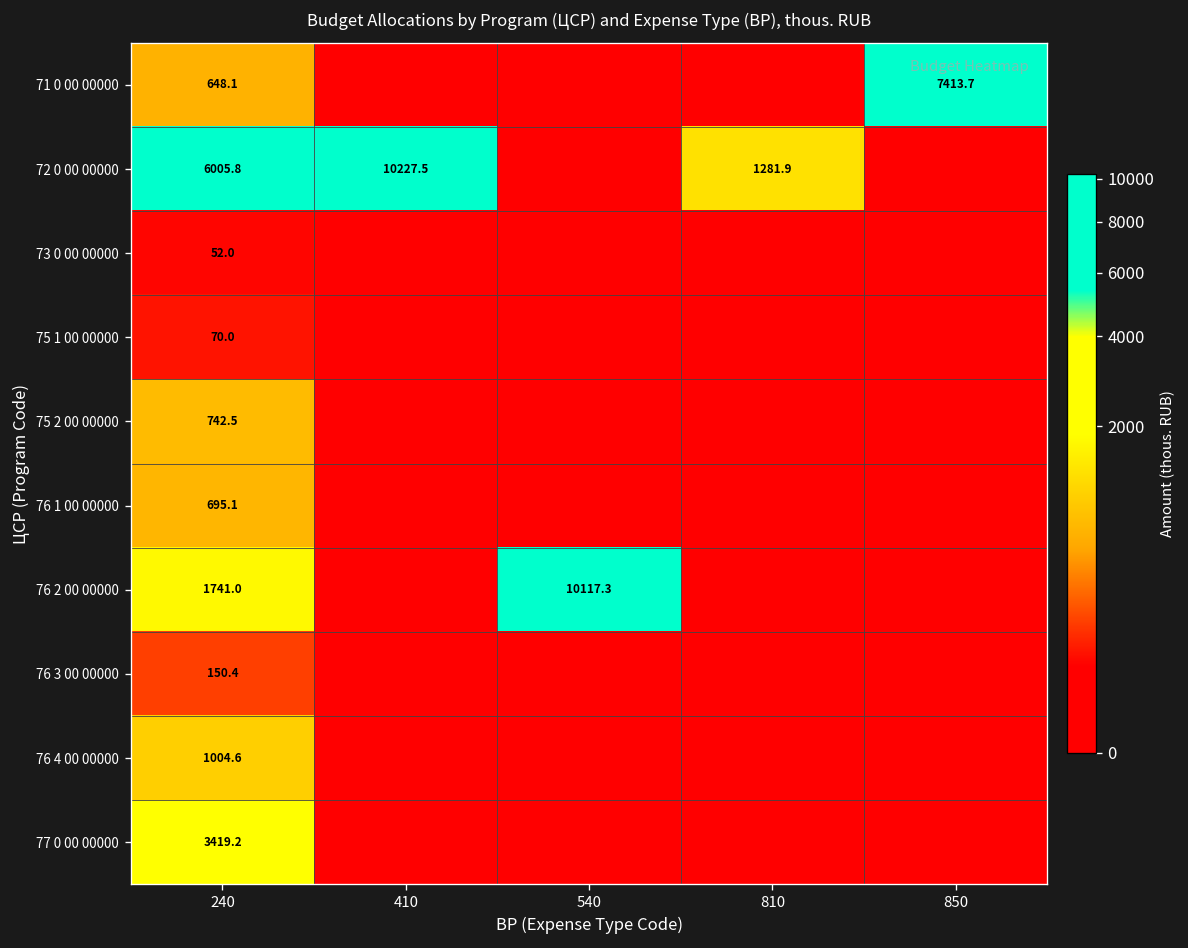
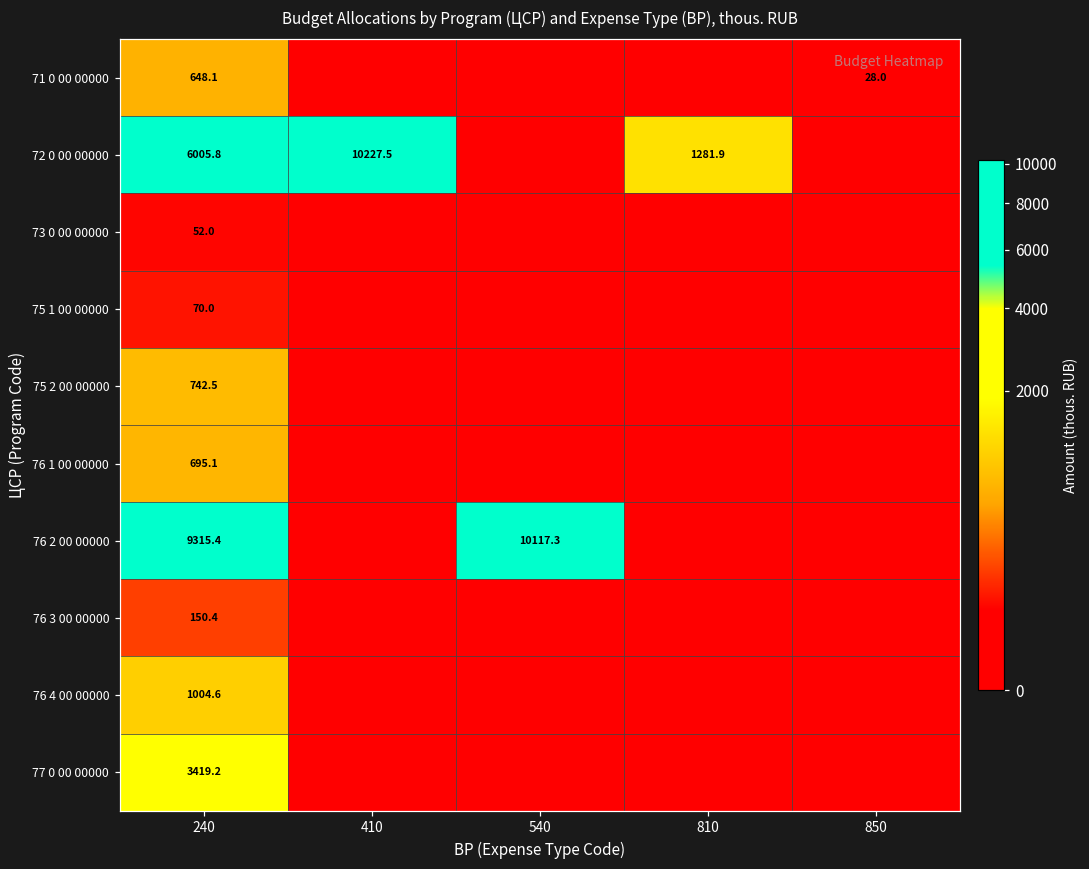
  {
    "71 0 00 00000": {
      "240": 648.1,
-     "850": 7413.7
+     "850": 28.0
    },
    "72 0 00 00000": {
      "240": 6005.8,
      "410": 10227.5,
      "810": 1281.9
    },
    "73 0 00 00000": {
      "240": 52.0
    },
    "75 1 00 00000": {
      "240": 70.0
    },
    "75 2 00 00000": {
      "240": 742.5
    },
    "76 1 00 00000": {
      "240": 695.1
    },
    "76 2 00 00000": {
-     "240": 1741.0,
+     "240": 9315.4,
      "540": 10117.3
    },
    "76 3 00 00000": {
      "240": 150.4
    },
    "76 4 00 00000": {
      "240": 1004.6
    },
    "77 0 00 00000": {
      "240": 3419.2
    }
  }
